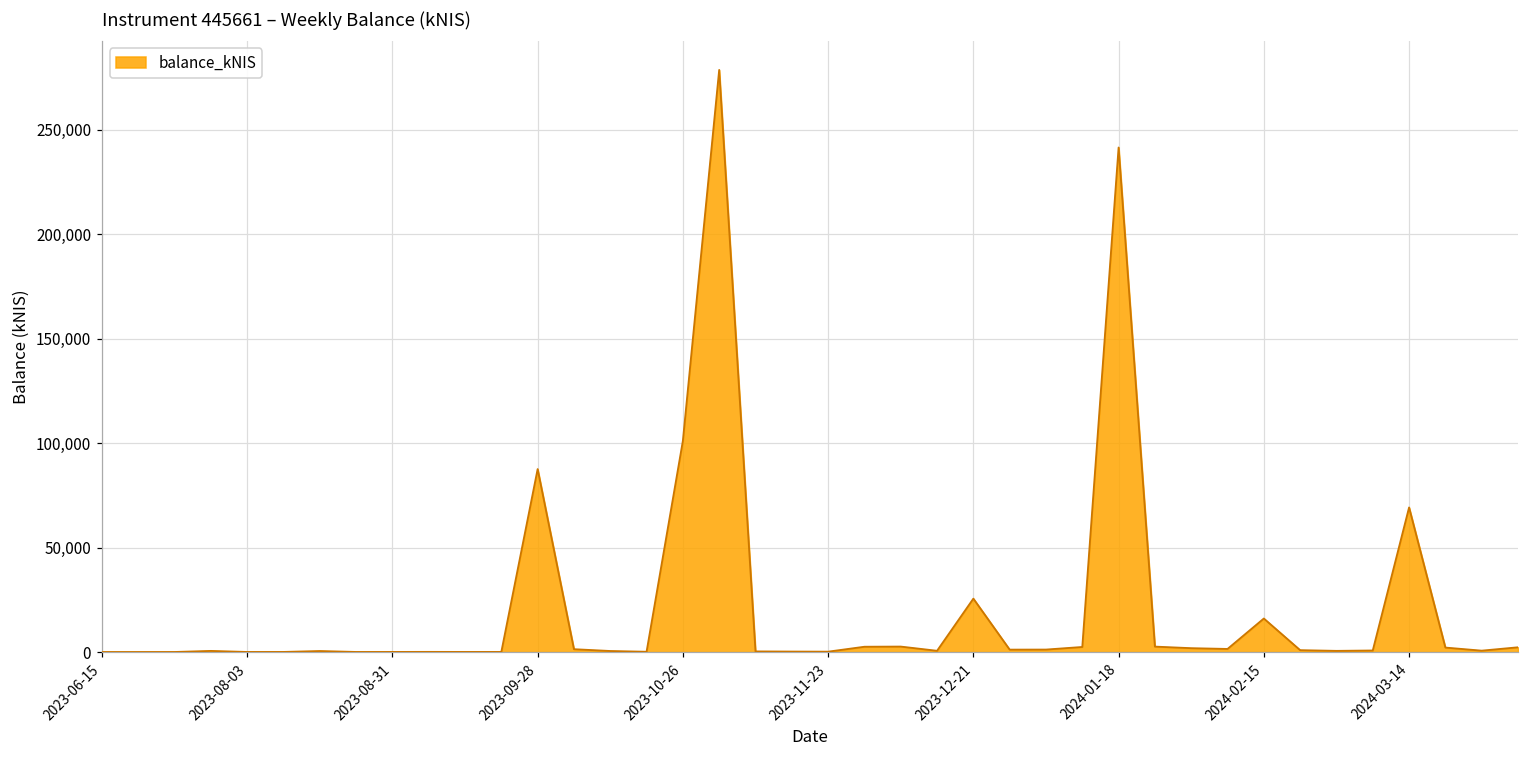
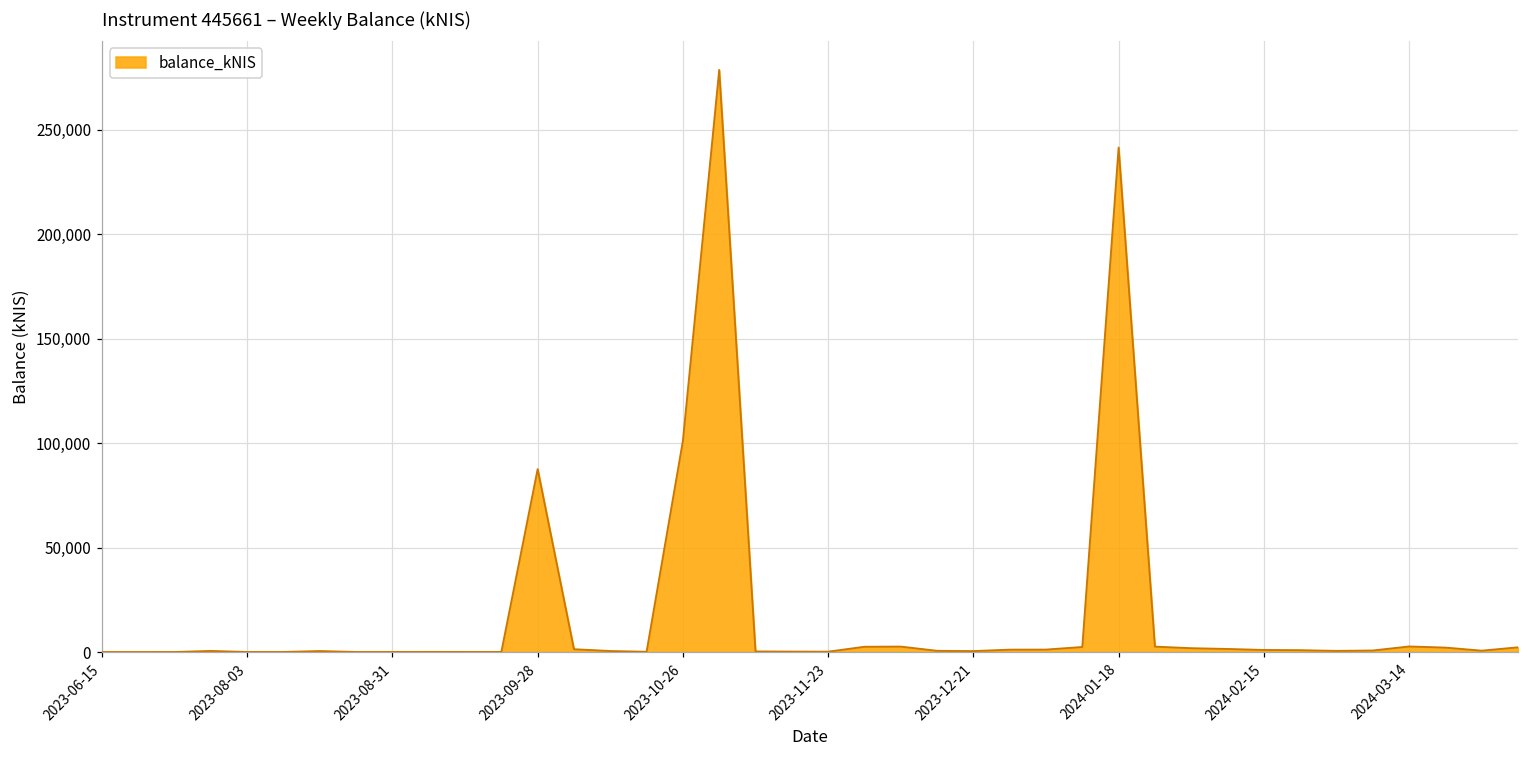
  {
    "2023-06-15": "0",
    "2023-08-03": "0",
    "2023-08-31": "0",
    "2023-09-28": "88,000",
    "2023-10-26": "101,000",
    "2023-11-23": "0",
-   "2023-12-21": "26,000",
+   "2023-12-21": "0",
    "2024-01-18": "241,000",
-   "2024-02-15": "16,000",
-   "2024-03-14": "69,000"
+   "2024-02-15": "1,000",
+   "2024-03-14": "3,000"
  }
